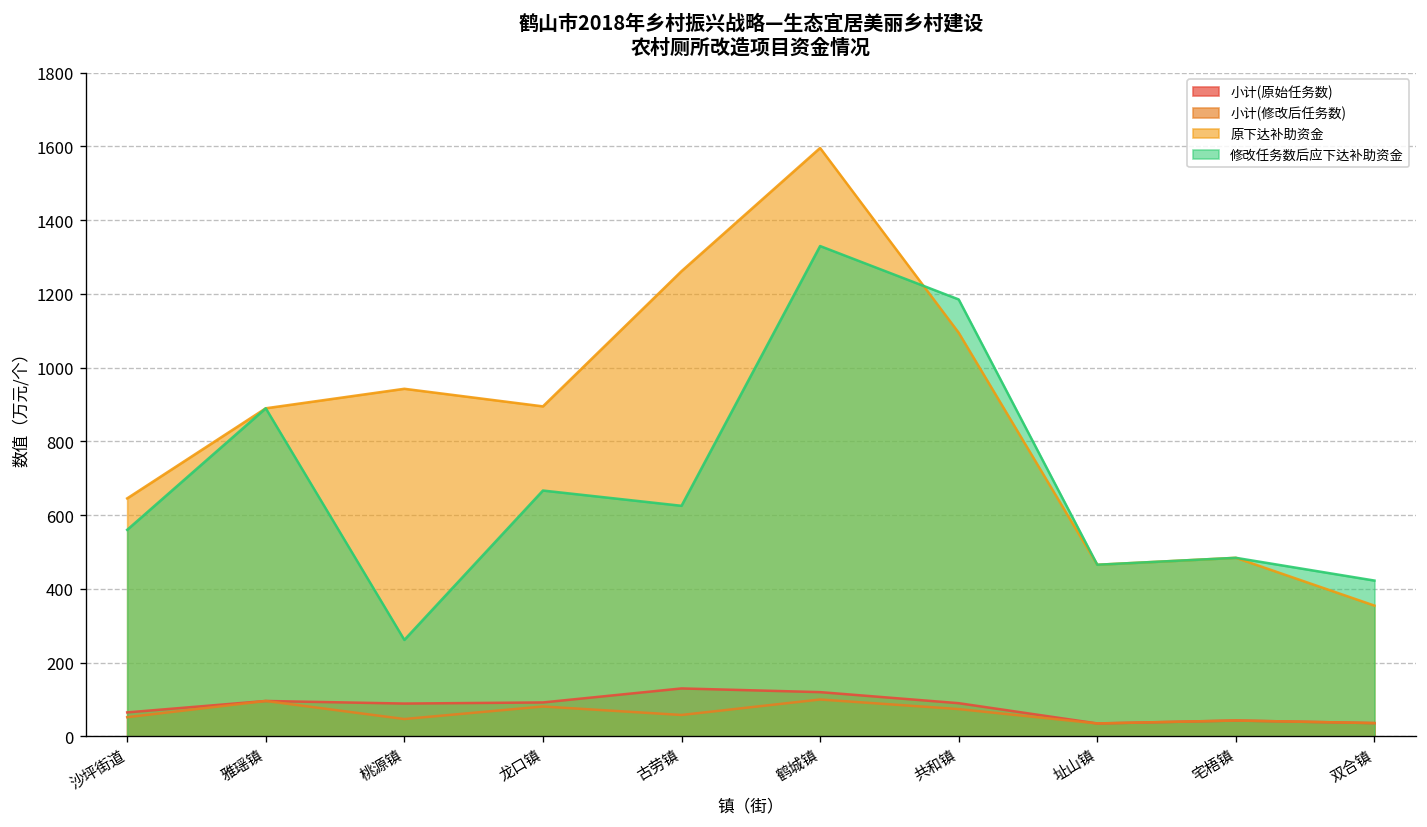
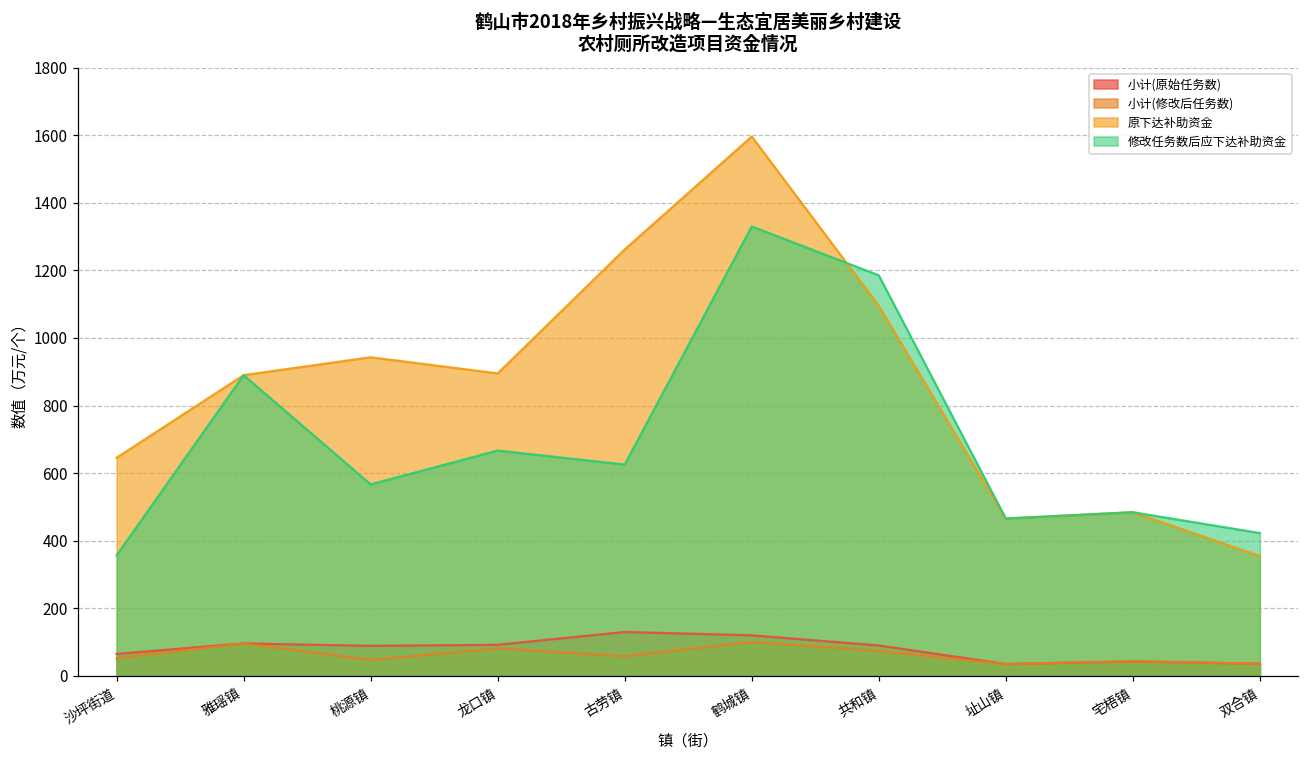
  {
    "修改任务数后应下达补助资金": {
-     "沙坪街道": 560,
-     "桃源镇": 260,
+     "沙坪街道": 360,
+     "桃源镇": 570,
      "龙口镇": 670,
      "古劳镇": 630,
      "鹤城镇": 1330,
      "共和镇": 1190,
      "双合镇": 420
    }
  }
